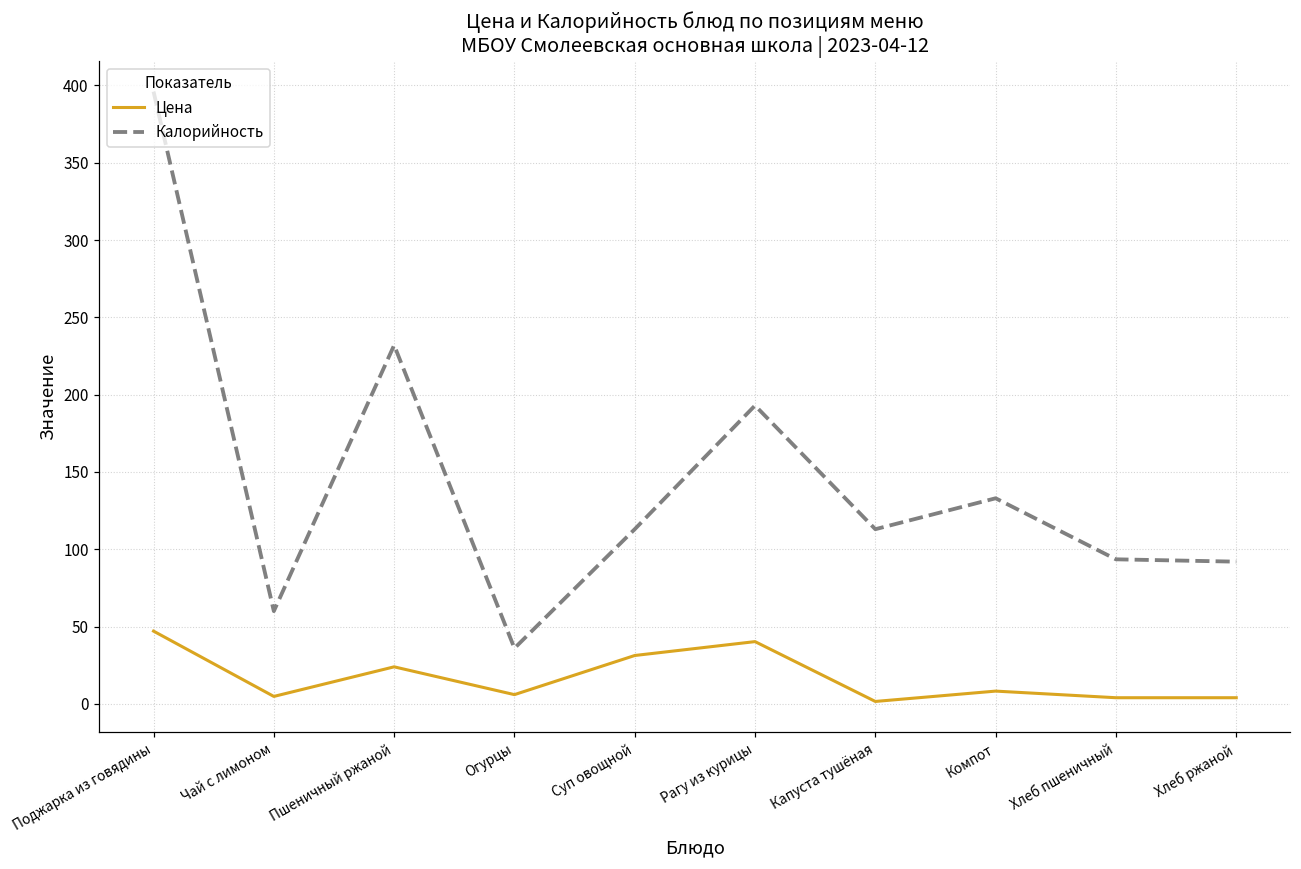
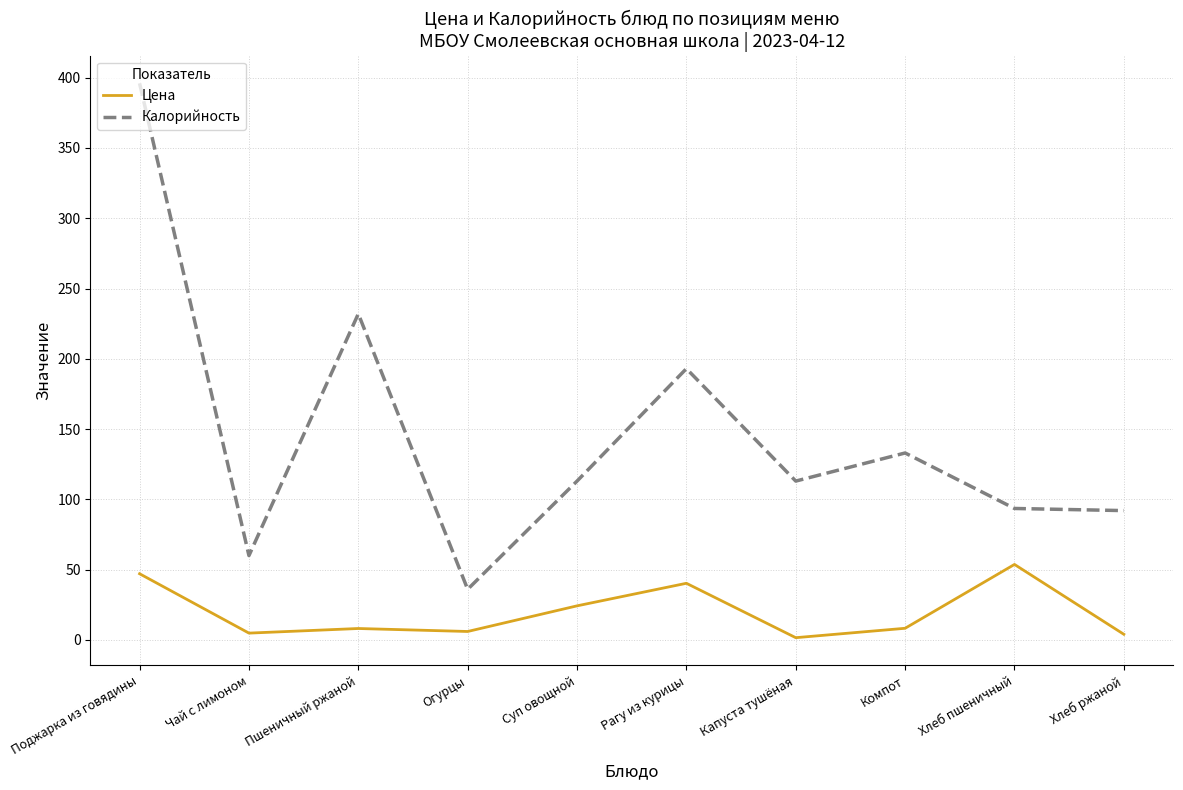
  {
    "Цена": {
      "Поджарка из говядины": 47,
      "Чай с лимоном": 5,
-     "Пшеничный ржаной": 24,
+     "Пшеничный ржаной": 8,
      "Огурцы": 6,
-     "Суп овощной": 31,
+     "Суп овощной": 24,
      "Рагу из курицы": 40,
      "Капуста тушёная": 2,
      "Компот": 8,
-     "Хлеб пшеничный": 4,
+     "Хлеб пшеничный": 54,
      "Хлеб ржаной": 4
    },
    "Калорийность": {
      "Чай с лимоном": 60,
      "Пшеничный ржаной": 232,
      "Огурцы": 36,
      "Суп овощной": 113,
      "Рагу из курицы": 193,
      "Капуста тушёная": 113,
      "Компот": 133,
      "Хлеб пшеничный": 94,
      "Хлеб ржаной": 92
    }
  }
